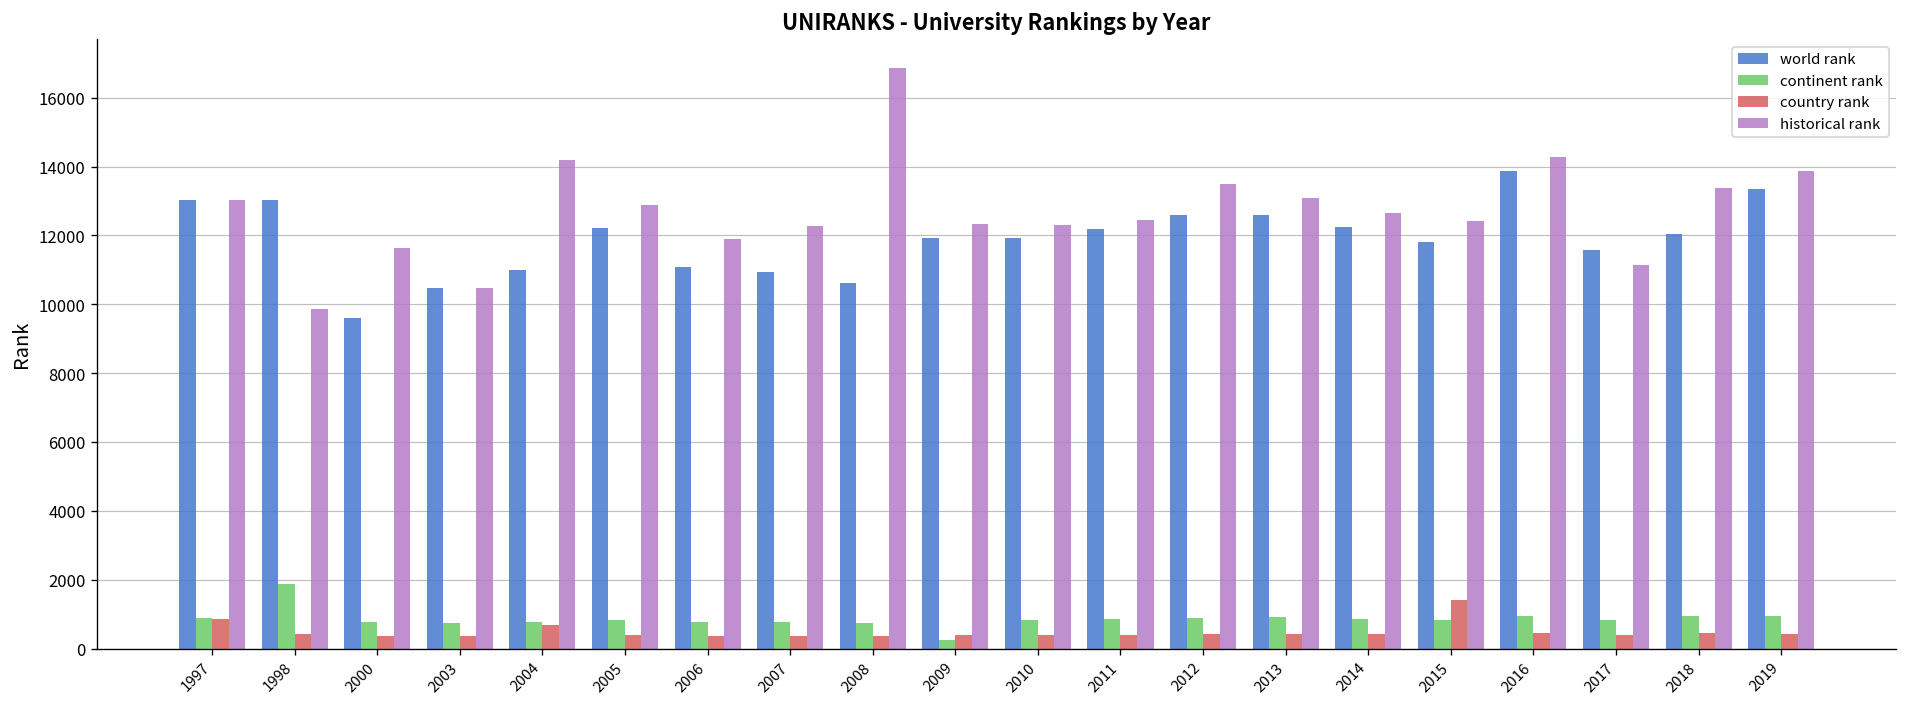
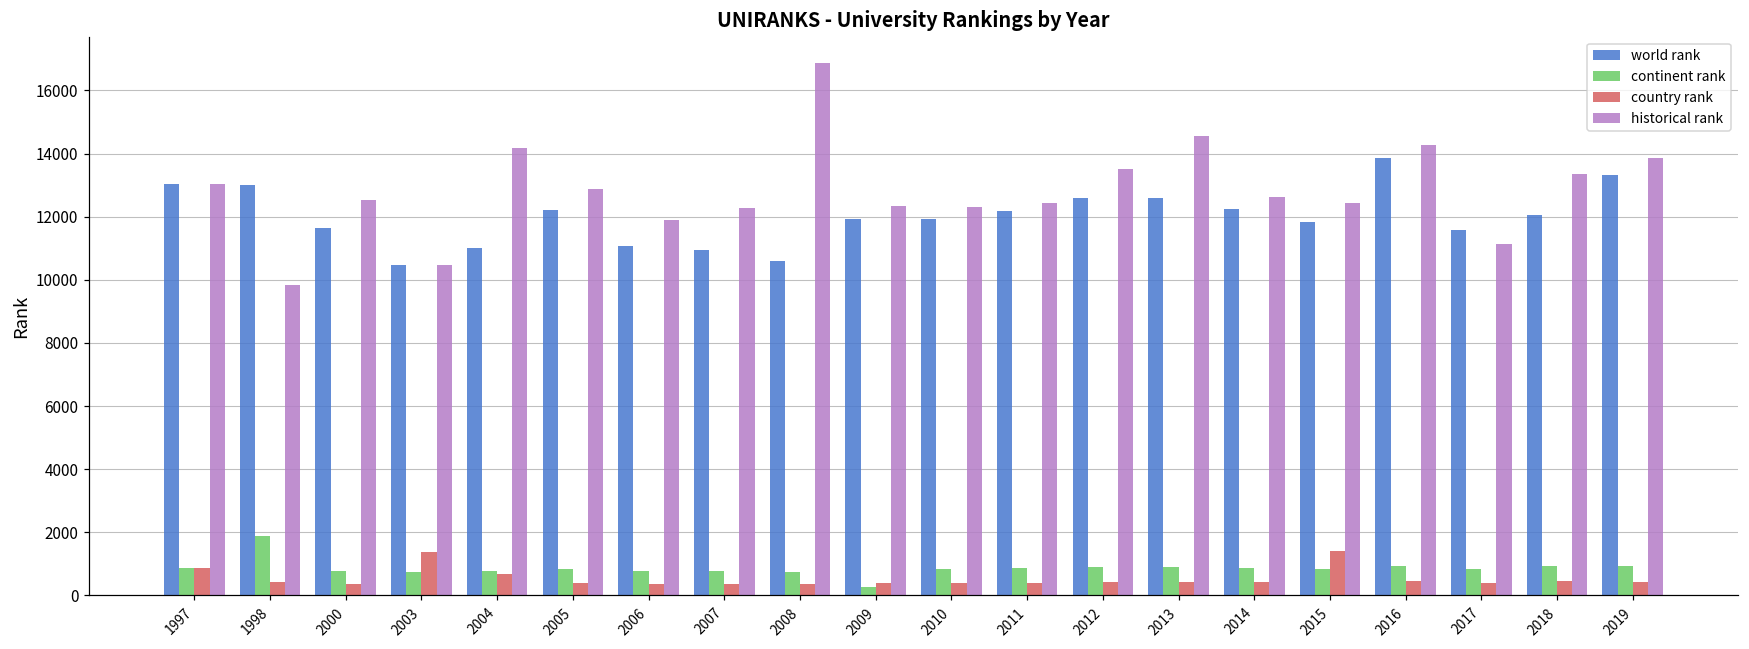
  {
    "world rank": {
      "1997": 13000,
      "1998": 13000,
-     "2000": 9600,
+     "2000": 11600,
      "2003": 10500,
      "2004": 11000,
      "2005": 12200,
      "2006": 11100,
      "2007": 10900,
      "2008": 10600,
      "2009": 11900,
      "2010": 11900,
      "2011": 12200,
      "2012": 12600,
      "2013": 12600,
      "2014": 12200,
      "2015": 11800,
      "2016": 13900,
      "2017": 11600,
      "2018": 12000,
      "2019": 13300
    },
    "continent rank": {
      "1997": 900,
      "1998": 1900,
      "2000": 800,
      "2003": 700,
      "2004": 800,
      "2005": 800,
      "2006": 800,
      "2007": 800,
      "2008": 700,
      "2009": 300,
      "2010": 800,
      "2011": 900,
      "2012": 900,
      "2013": 900,
      "2014": 900,
      "2015": 800,
      "2016": 900,
      "2017": 800,
      "2018": 900,
      "2019": 900
    },
    "country rank": {
      "1997": 900,
      "1998": 400,
      "2000": 400,
-     "2003": 400,
+     "2003": 1400,
      "2004": 700,
      "2005": 400,
      "2006": 400,
      "2007": 400,
      "2008": 400,
      "2009": 400,
      "2010": 400,
      "2011": 400,
      "2012": 400,
      "2013": 400,
      "2014": 400,
      "2015": 1400,
      "2016": 400,
      "2017": 400,
      "2018": 500,
      "2019": 400
    },
    "historical rank": {
      "1997": 13000,
      "1998": 9900,
-     "2000": 11600,
+     "2000": 12500,
      "2003": 10500,
      "2004": 14200,
      "2005": 12900,
      "2006": 11900,
      "2007": 12300,
      "2008": 16900,
      "2009": 12300,
      "2010": 12300,
      "2011": 12400,
      "2012": 13500,
-     "2013": 13100,
+     "2013": 14600,
      "2014": 12600,
      "2015": 12400,
      "2016": 14300,
      "2017": 11100,
      "2018": 13400,
      "2019": 13900
    }
  }
